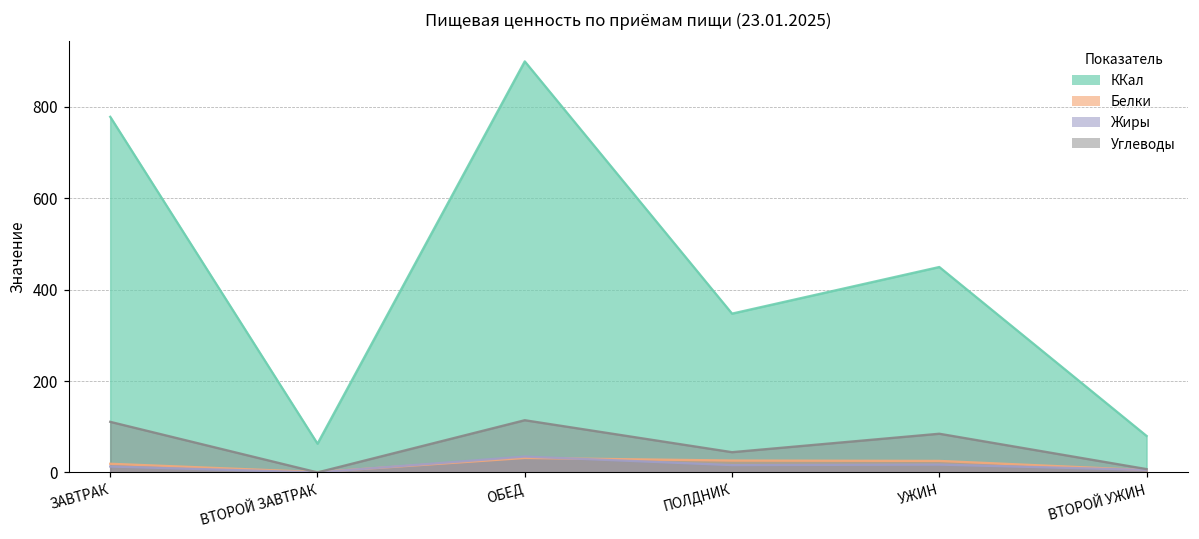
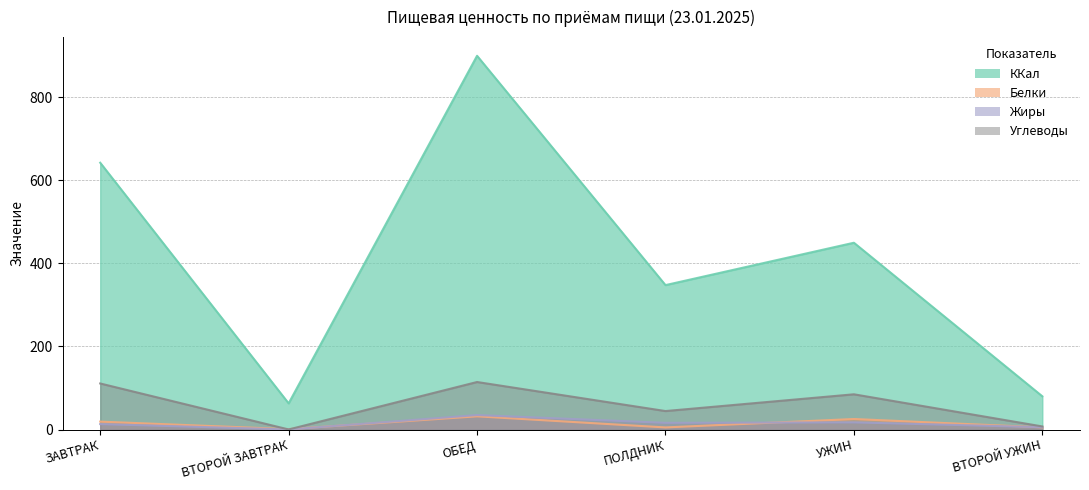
  {
    "ККал": {
-     "ЗАВТРАК": 780,
+     "ЗАВТРАК": 640,
      "ВТОРОЙ ЗАВТРАК": 60,
      "ОБЕД": 900,
      "ПОЛДНИК": 350,
      "УЖИН": 450,
      "ВТОРОЙ УЖИН": 80
    },
    "Белки": {
-     "ПОЛДНИК": 30,
+     "ПОЛДНИК": 10,
      "УЖИН": 30
    }
  }
